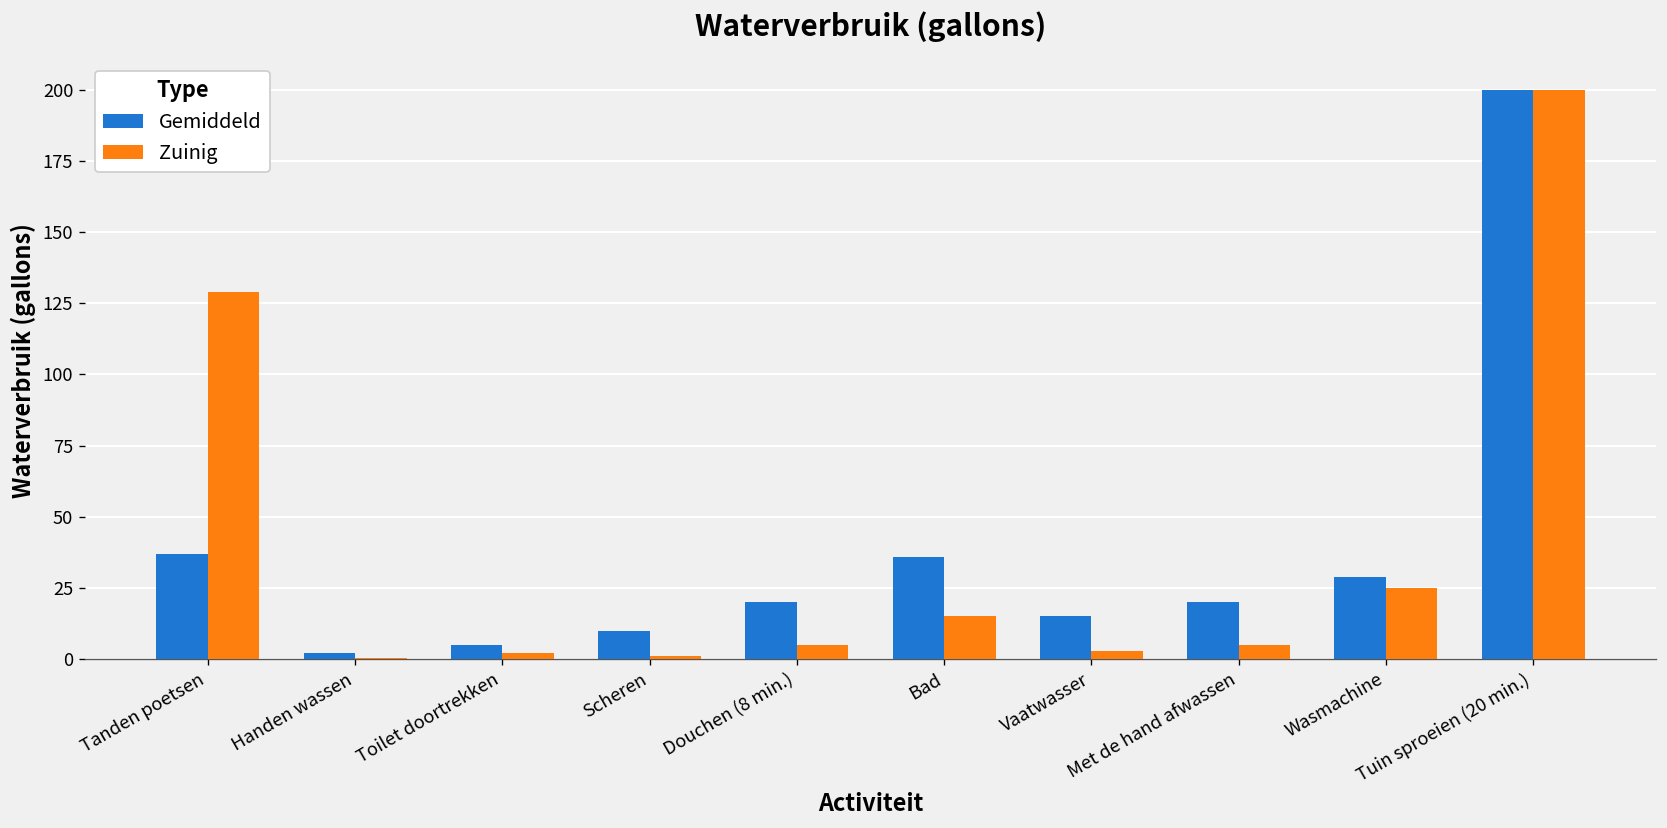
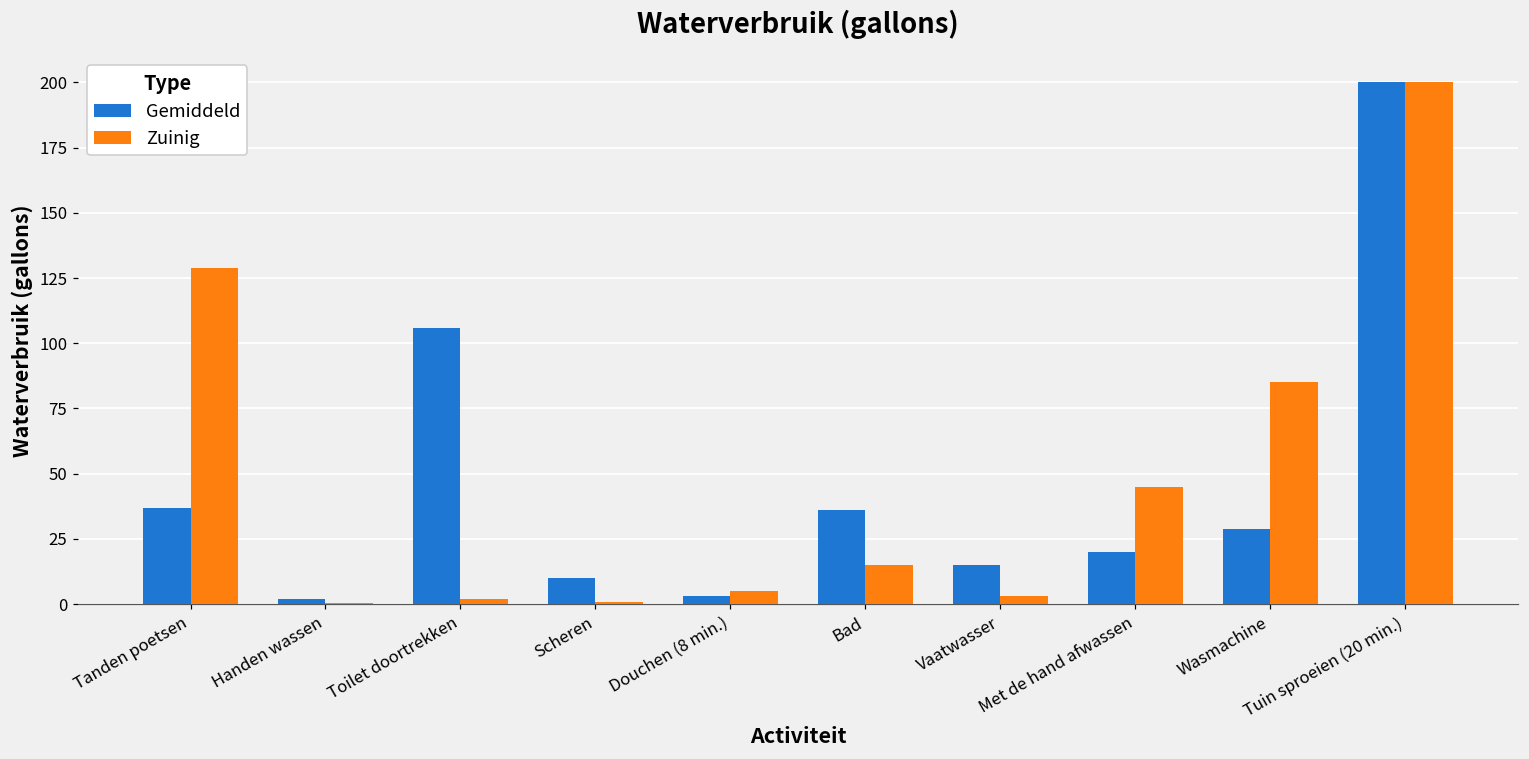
  {
    "Gemiddeld": {
      "Tanden poetsen": 37,
      "Handen wassen": 2,
-     "Toilet doortrekken": 5,
+     "Toilet doortrekken": 106,
      "Scheren": 10,
-     "Douchen (8 min.)": 20,
+     "Douchen (8 min.)": 3,
      "Bad": 36,
      "Vaatwasser": 15,
      "Met de hand afwassen": 20,
      "Wasmachine": 29,
      "Tuin sproeien (20 min.)": 200
    },
    "Zuinig": {
      "Tanden poetsen": 129,
      "Toilet doortrekken": 2,
      "Douchen (8 min.)": 5,
      "Bad": 15,
      "Vaatwasser": 3,
-     "Met de hand afwassen": 5,
-     "Wasmachine": 25,
+     "Met de hand afwassen": 45,
+     "Wasmachine": 85,
      "Tuin sproeien (20 min.)": 200
    }
  }
